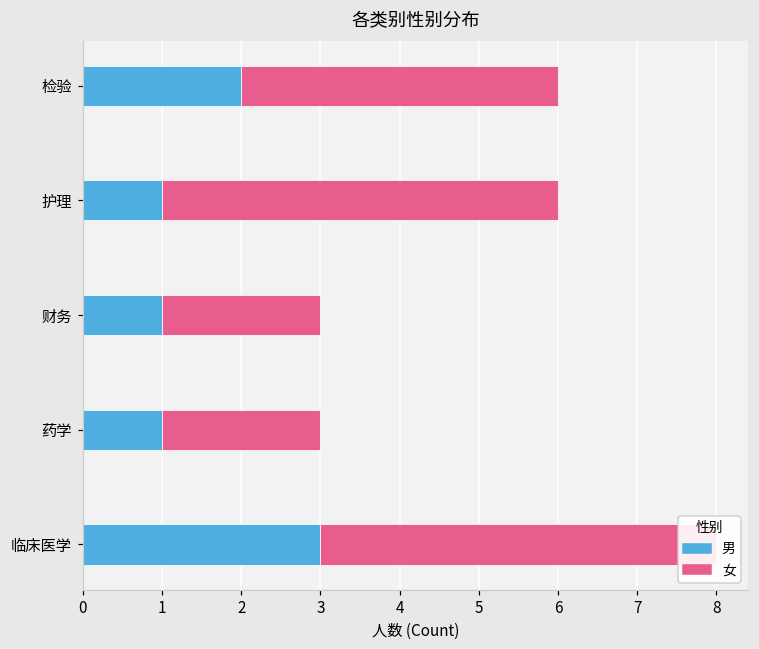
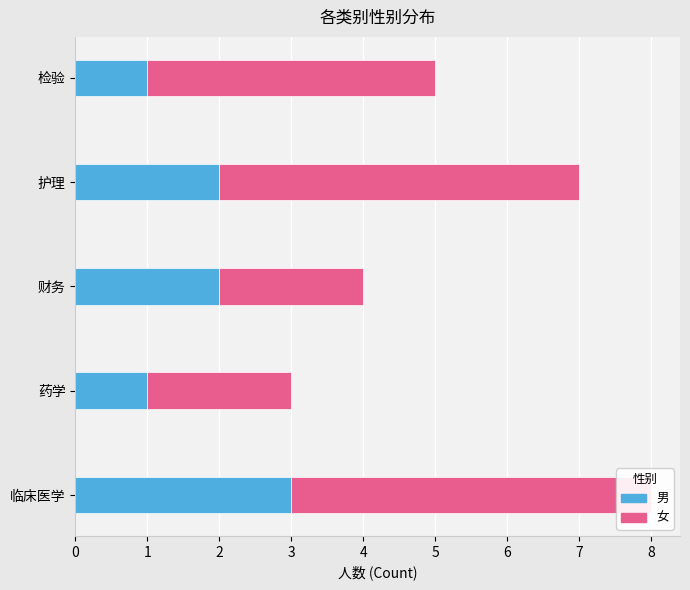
  {
    "男": {
-     "检验": 2,
-     "护理": 1,
-     "财务": 1,
+     "检验": 1,
+     "护理": 2,
+     "财务": 2,
      "药学": 1,
      "临床医学": 3
    },
    "女": {
      "检验": 4,
      "护理": 5,
      "财务": 2,
      "药学": 2
    }
  }
